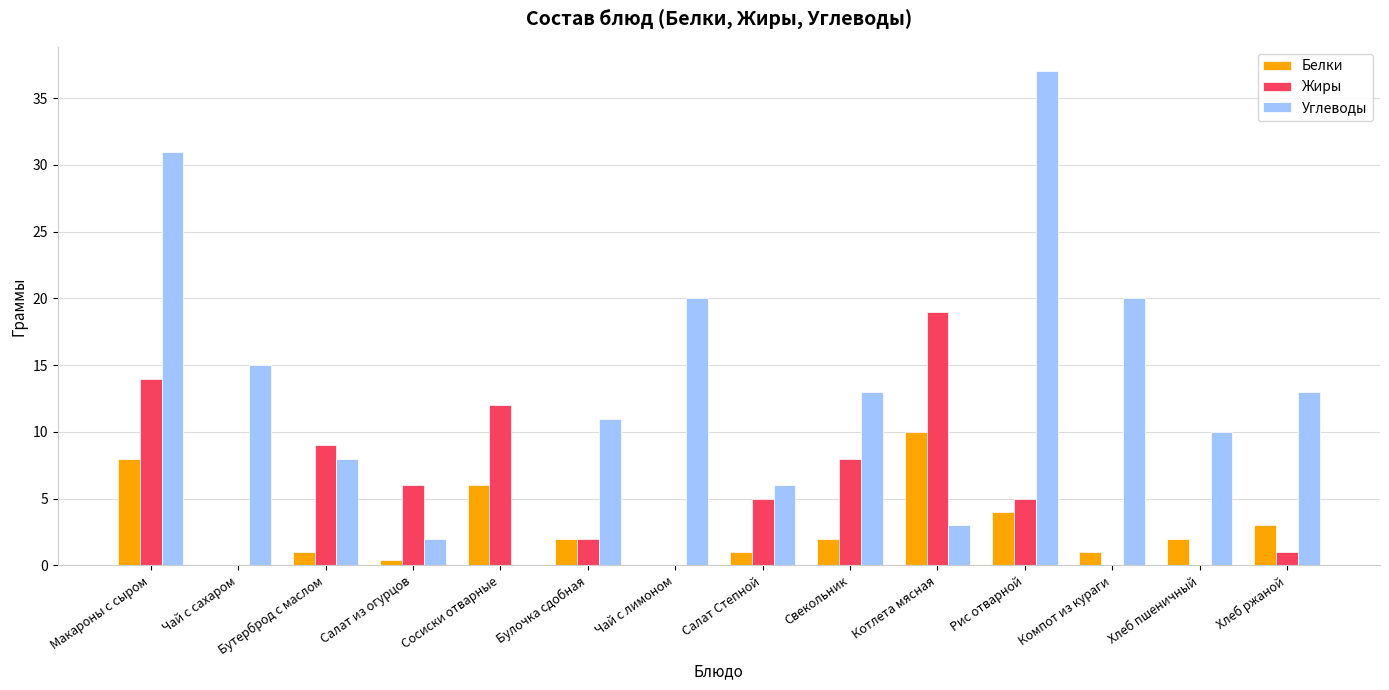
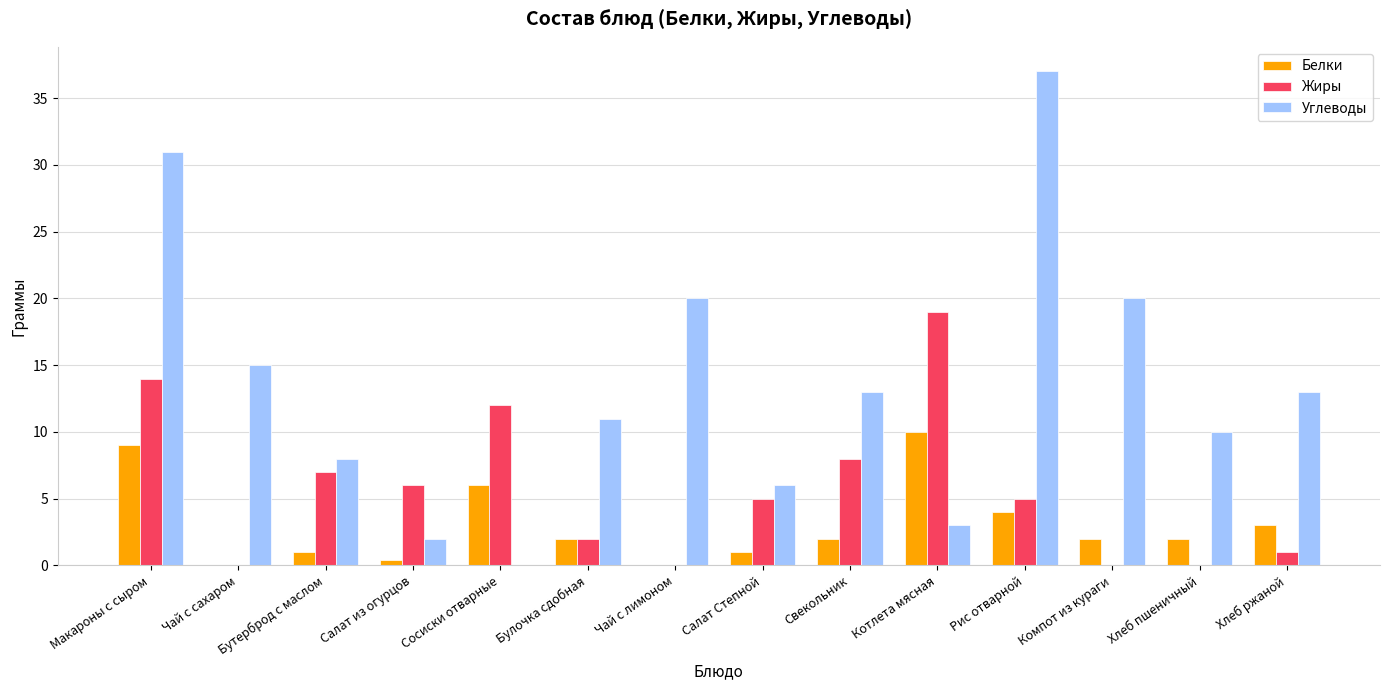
  {
    "Белки": {
-     "Макароны с сыром": 8,
+     "Макароны с сыром": 9,
      "Чай с сахаром": 0,
      "Бутерброд с маслом": 1,
      "Салат из огурцов": 0.4,
      "Сосиски отварные": 6,
      "Булочка сдобная": 2,
      "Чай с лимоном": 0,
      "Салат Степной": 1,
      "Свекольник": 2,
      "Котлета мясная": 10,
      "Рис отварной": 4,
-     "Компот из кураги": 1,
+     "Компот из кураги": 2,
      "Хлеб пшеничный": 2,
      "Хлеб ржаной": 3
    },
    "Жиры": {
      "Макароны с сыром": 14,
      "Чай с сахаром": 0,
-     "Бутерброд с маслом": 9,
+     "Бутерброд с маслом": 7,
      "Салат из огурцов": 6,
      "Сосиски отварные": 12,
      "Булочка сдобная": 2,
      "Чай с лимоном": 0,
      "Салат Степной": 5,
      "Свекольник": 8,
      "Котлета мясная": 19,
      "Рис отварной": 5,
      "Компот из кураги": 0,
      "Хлеб пшеничный": 0,
      "Хлеб ржаной": 1
    },
    "Углеводы": {
      "Макароны с сыром": 31,
      "Чай с сахаром": 15,
      "Бутерброд с маслом": 8,
      "Салат из огурцов": 2,
      "Сосиски отварные": 0,
      "Булочка сдобная": 11,
      "Чай с лимоном": 20,
      "Салат Степной": 6,
      "Свекольник": 13,
      "Котлета мясная": 3,
      "Рис отварной": 37,
      "Компот из кураги": 20,
      "Хлеб пшеничный": 10,
      "Хлеб ржаной": 13
    }
  }
